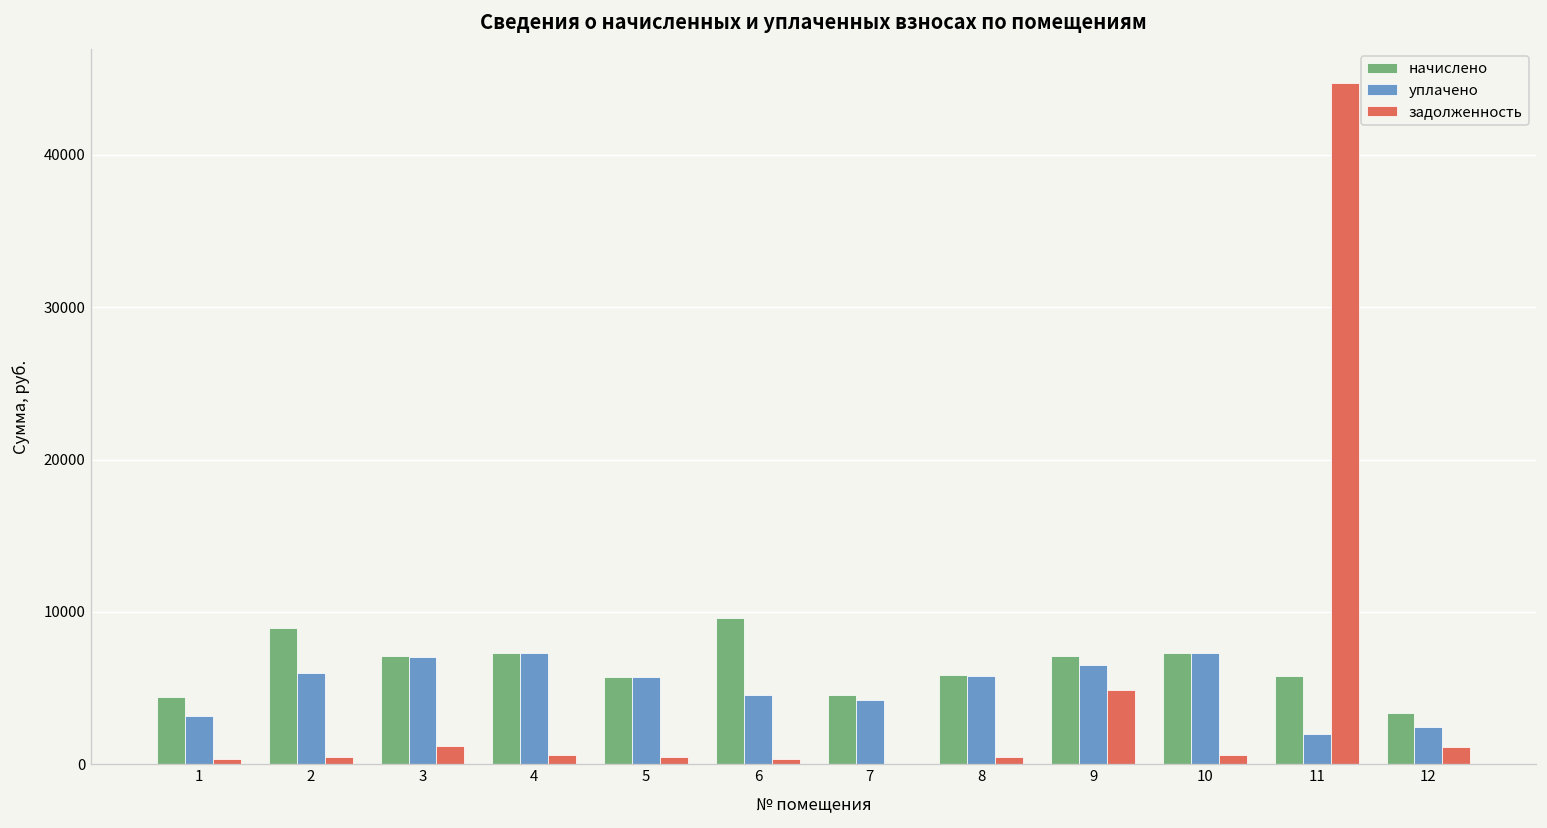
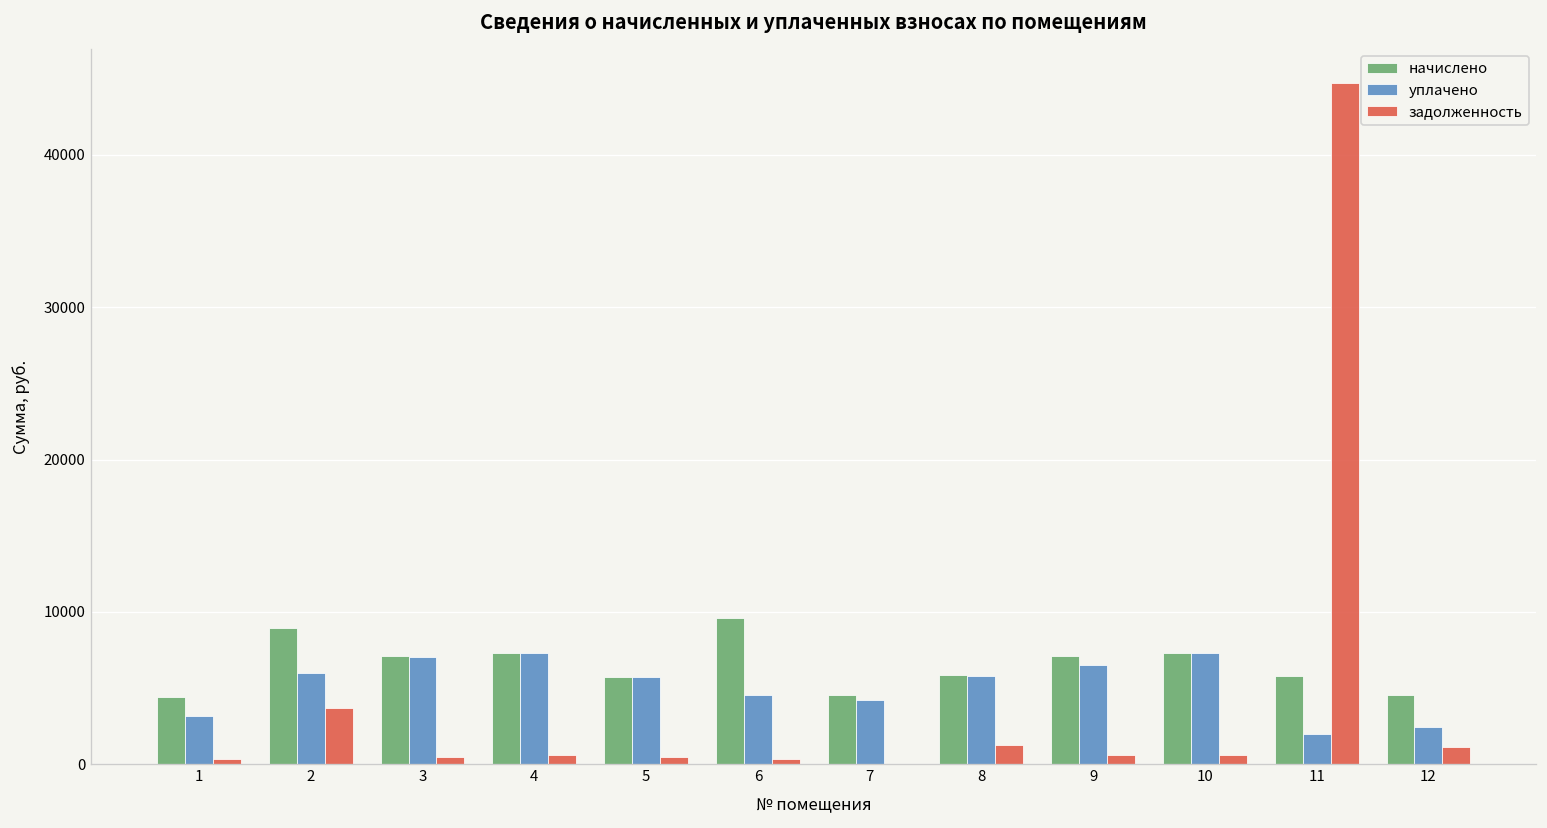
  {
    "начислено": {
      "1": 4400,
      "2": 8900,
      "3": 7100,
      "4": 7300,
      "5": 5700,
      "6": 9600,
      "7": 4600,
      "8": 5800,
      "9": 7100,
      "10": 7300,
      "11": 5800,
-     "12": 3400
+     "12": 4500
    },
    "уплачено": {
      "1": 3200,
      "2": 6000,
      "3": 7100,
      "4": 7300,
      "5": 5700,
      "6": 4500,
      "7": 4200,
      "8": 5800,
      "9": 6500,
      "10": 7300,
      "11": 2000,
      "12": 2400
    },
    "задолженность": {
      "1": 400,
-     "2": 500,
-     "3": 1200,
+     "2": 3700,
+     "3": 500,
      "4": 600,
      "5": 500,
      "6": 400,
      "7": 0,
-     "8": 500,
-     "9": 4900,
+     "8": 1200,
+     "9": 600,
      "10": 600,
      "11": 44700,
      "12": 1100
    }
  }
